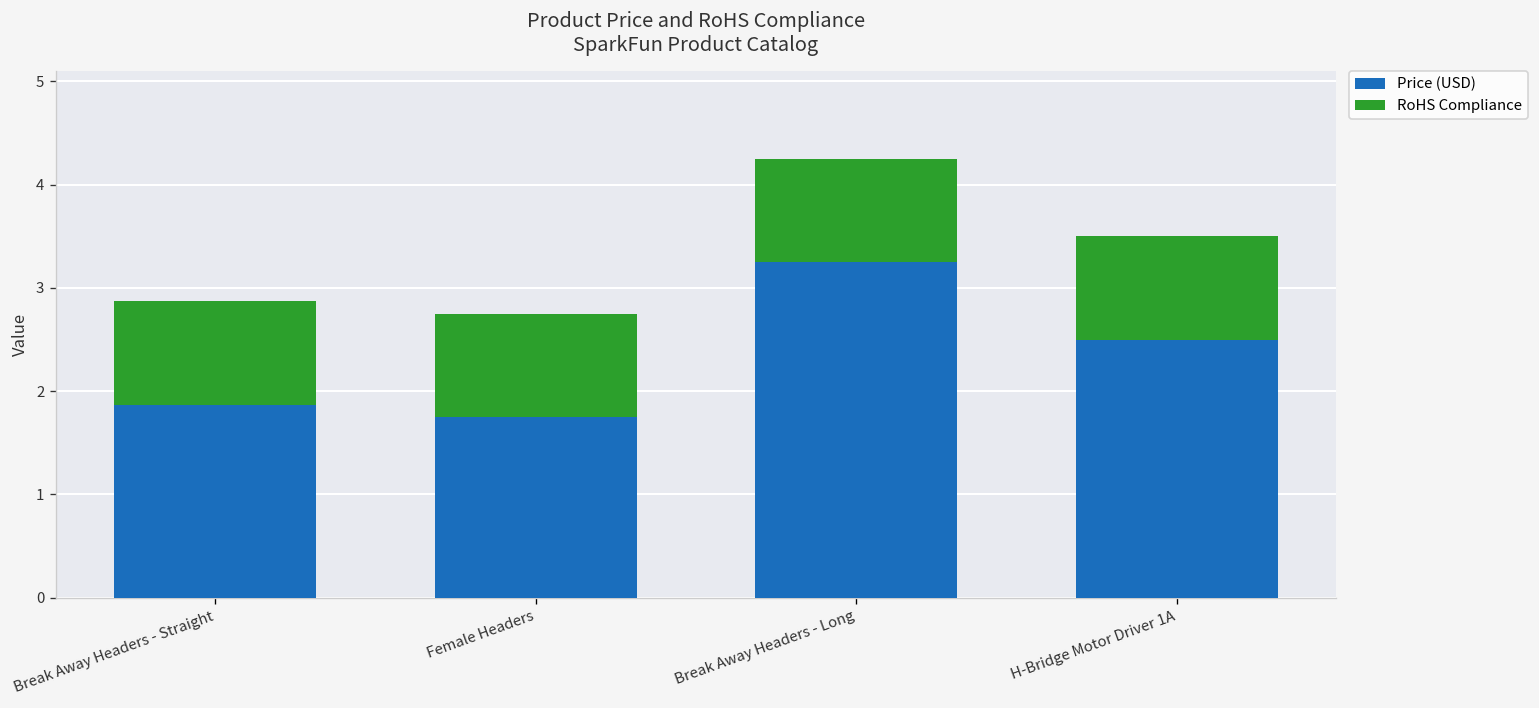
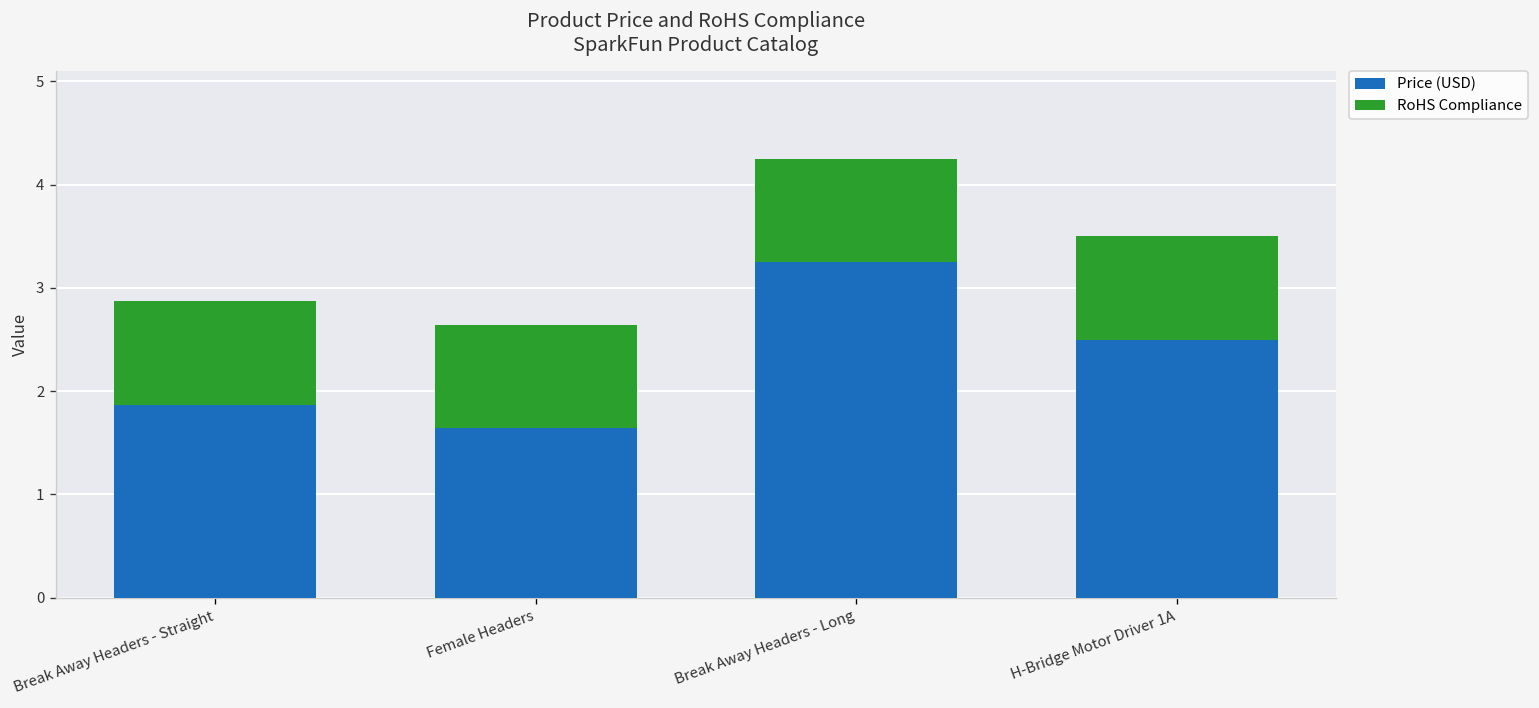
  {
    "Price (USD)": {
      "Break Away Headers - Straight": 1.9,
-     "Female Headers": 1.8,
+     "Female Headers": 1.6,
      "Break Away Headers - Long": 3.3,
      "H-Bridge Motor Driver 1A": 2.5
    },
    "RoHS Compliance": {
      "Break Away Headers - Straight": 1.0,
      "Female Headers": 1.0,
      "Break Away Headers - Long": 1.0,
      "H-Bridge Motor Driver 1A": 1.0
    }
  }
